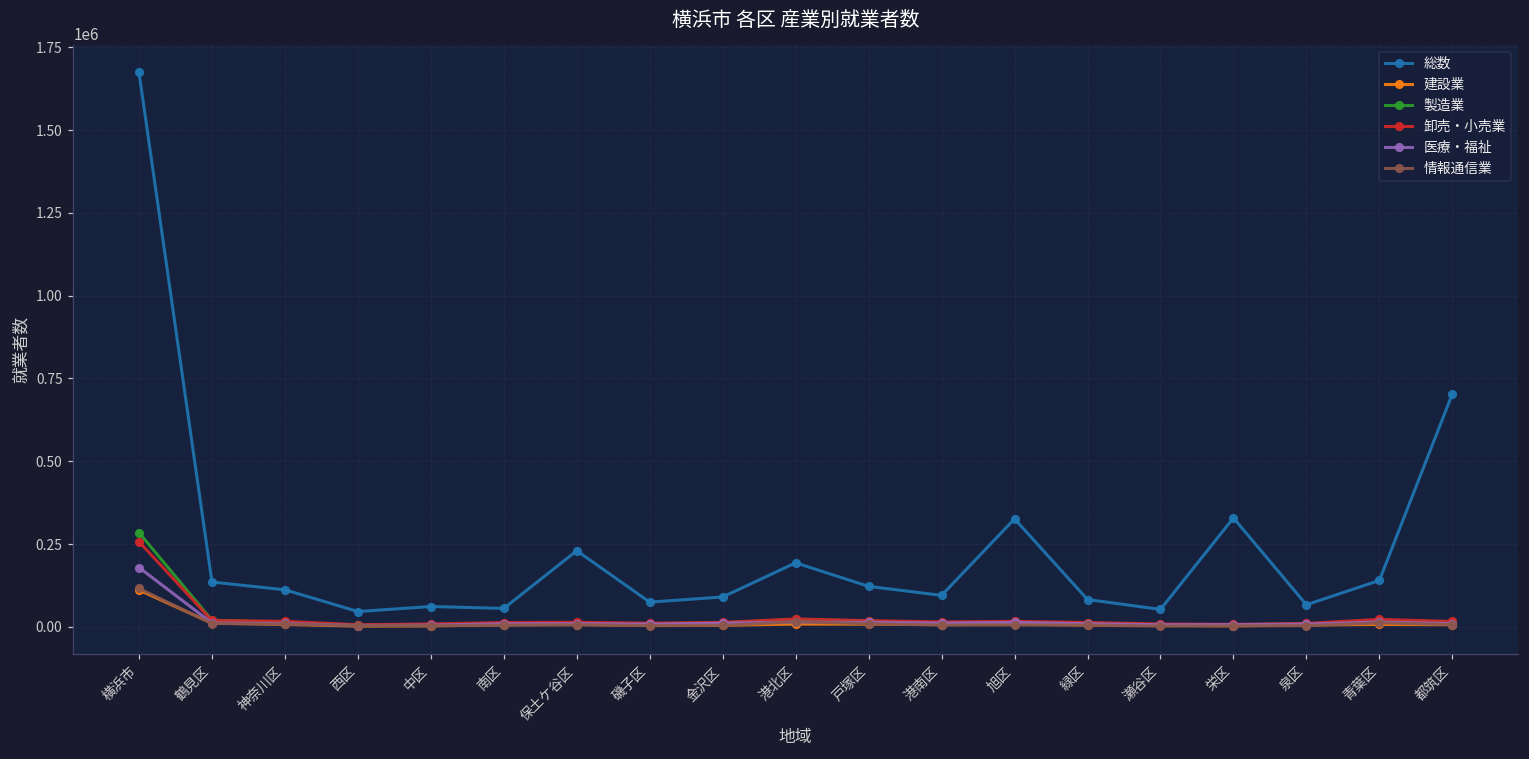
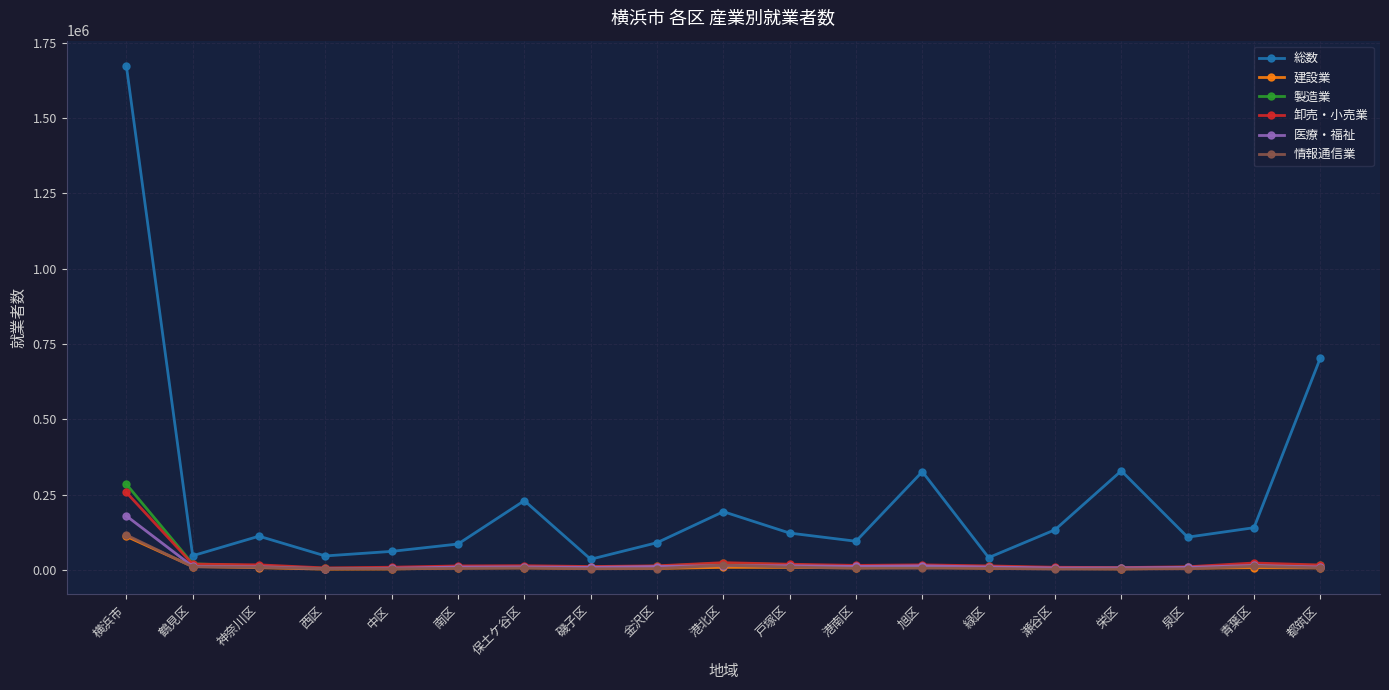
  {
    "総数": {
      "横浜市": 1670000,
-     "鶴見区": 140000,
+     "鶴見区": 50000,
      "神奈川区": 110000,
      "西区": 50000,
      "中区": 60000,
-     "南区": 60000,
+     "南区": 90000,
      "保土ケ谷区": 230000,
-     "磯子区": 70000,
+     "磯子区": 40000,
      "金沢区": 90000,
      "港北区": 190000,
      "戸塚区": 120000,
      "港南区": 100000,
      "旭区": 330000,
-     "緑区": 80000,
-     "瀬谷区": 50000,
+     "緑区": 40000,
+     "瀬谷区": 130000,
      "栄区": 330000,
-     "泉区": 70000,
+     "泉区": 110000,
      "青葉区": 140000,
      "都筑区": 700000
    },
    "製造業": {
      "横浜市": 280000
    },
    "卸売・小売業": {
      "横浜市": 260000
    },
    "医療・福祉": {
      "横浜市": 180000
    }
  }
